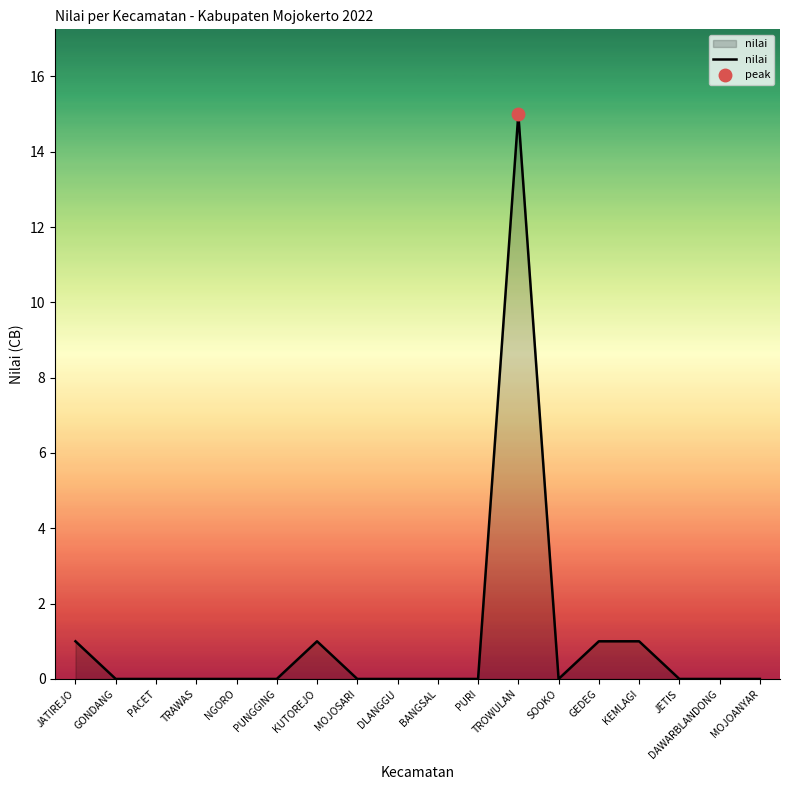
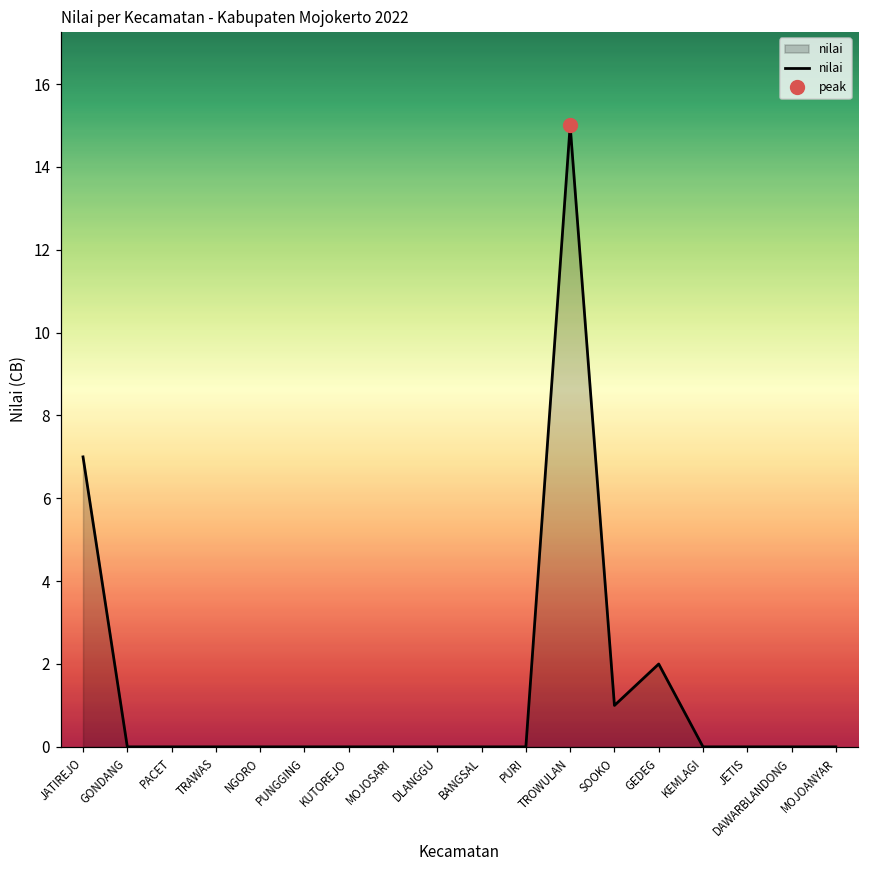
  {
    "nilai": {
-     "JATIREJO": 1,
+     "JATIREJO": 7,
      "GONDANG": 0,
      "PACET": 0,
      "TRAWAS": 0,
      "NGORO": 0,
      "PUNGGING": 0,
-     "KUTOREJO": 1,
+     "KUTOREJO": 0,
      "MOJOSARI": 0,
      "DLANGGU": 0,
      "BANGSAL": 0,
      "PURI": 0,
-     "SOOKO": 0,
-     "GEDEG": 1,
-     "KEMLAGI": 1,
+     "SOOKO": 1,
+     "GEDEG": 2,
+     "KEMLAGI": 0,
      "JETIS": 0,
      "DAWARBLANDONG": 0,
      "MOJOANYAR": 0
    }
  }
